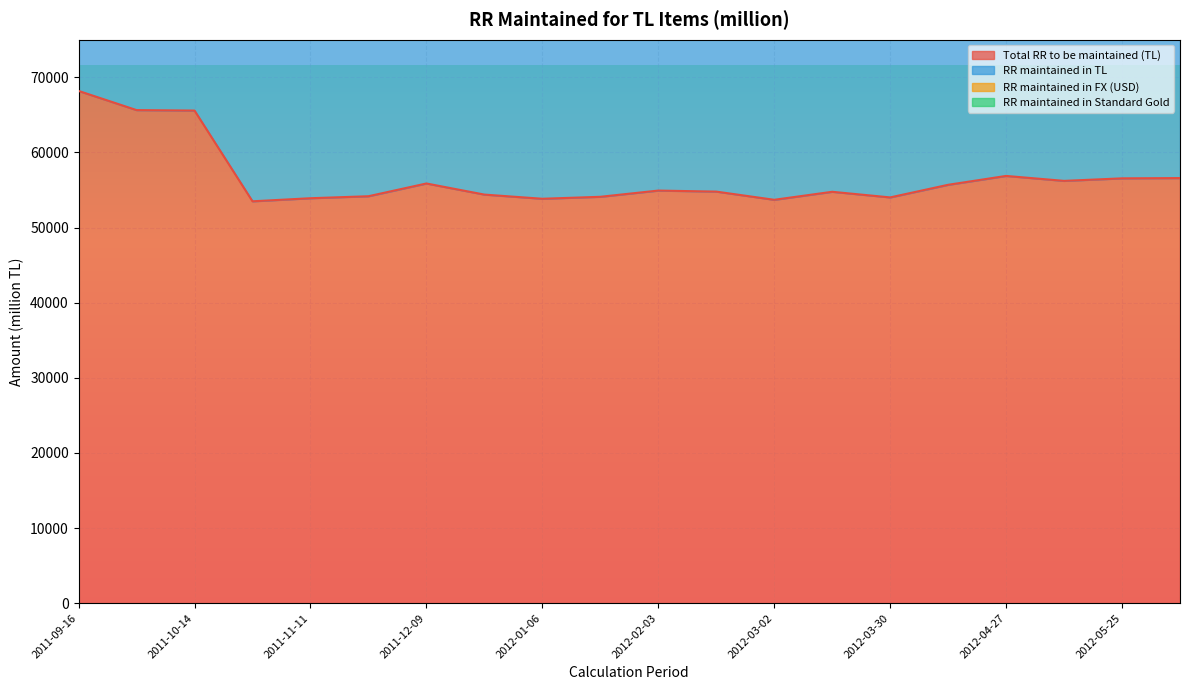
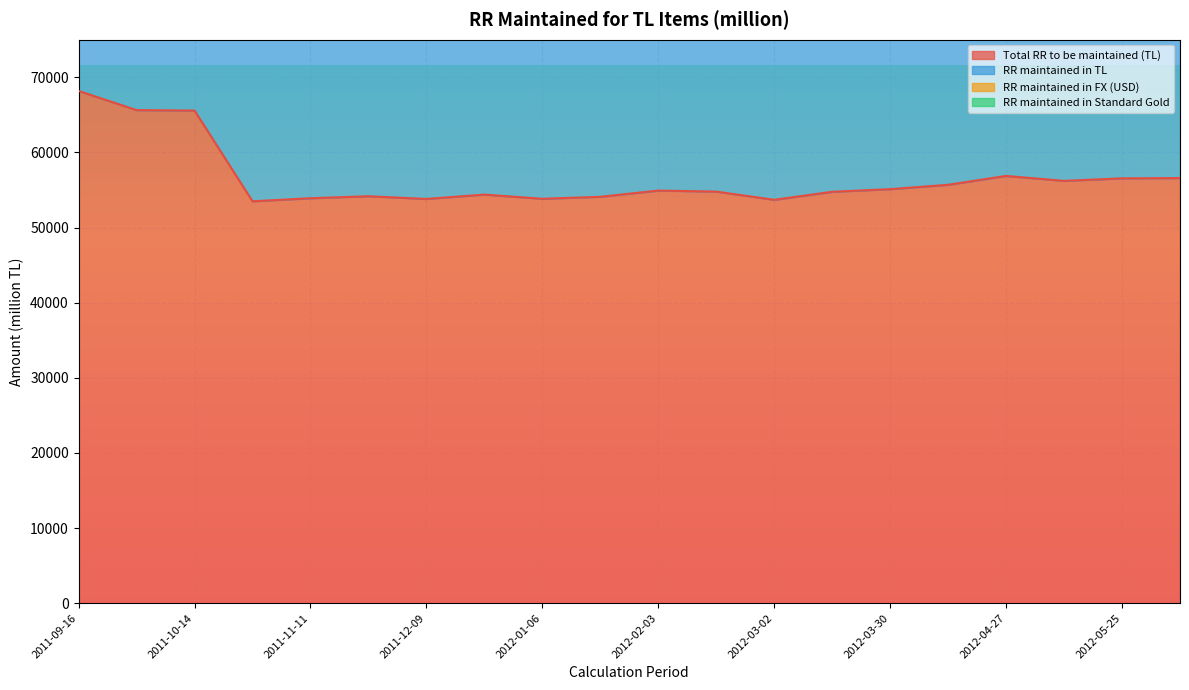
  {
    "Total RR to be maintained (TL)": {
      "2011-09-16": 68000,
      "2011-10-14": 66000,
      "2011-11-11": 54000,
-     "2011-12-09": 56000,
+     "2011-12-09": 54000,
      "2012-01-06": 54000,
      "2012-02-03": 55000,
      "2012-03-02": 54000,
-     "2012-03-30": 54000,
+     "2012-03-30": 55000,
      "2012-04-27": 57000,
      "2012-05-25": 57000
    }
  }
